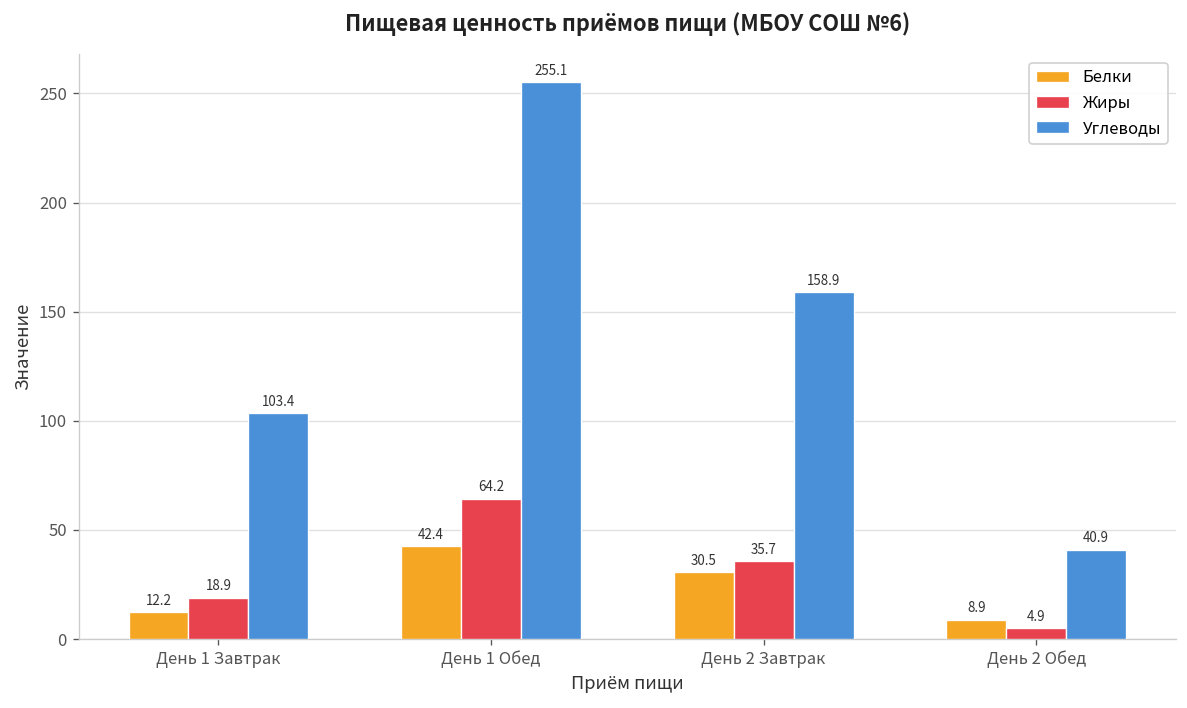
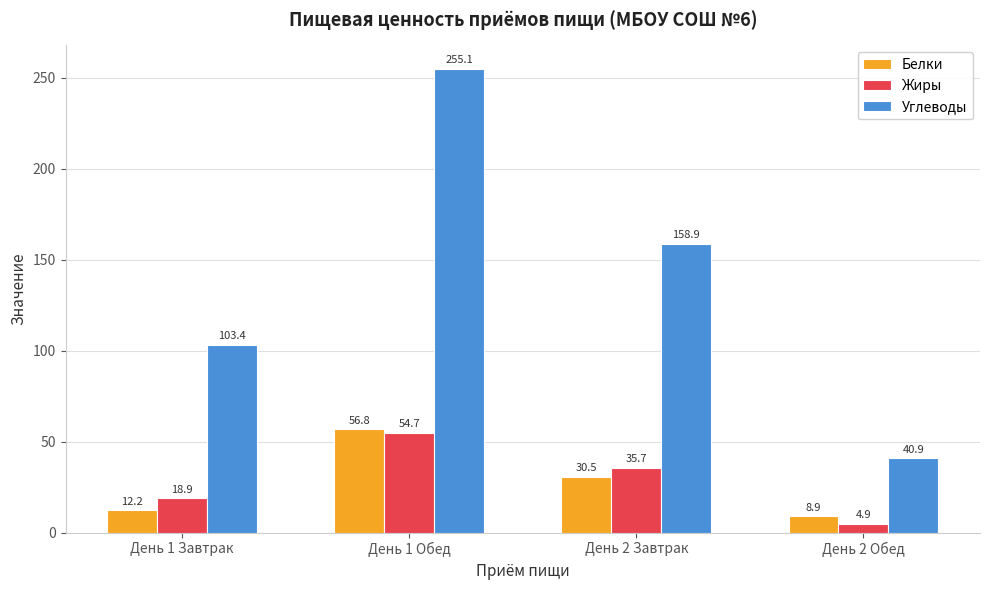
  {
    "Белки": {
      "День 1 Завтрак": 12.2,
-     "День 1 Обед": 42.4,
+     "День 1 Обед": 56.8,
      "День 2 Завтрак": 30.5,
      "День 2 Обед": 8.9
    },
    "Жиры": {
      "День 1 Завтрак": 18.9,
-     "День 1 Обед": 64.2,
+     "День 1 Обед": 54.7,
      "День 2 Завтрак": 35.7,
      "День 2 Обед": 4.9
    },
    "Углеводы": {
      "День 1 Завтрак": 103.4,
      "День 1 Обед": 255.1,
      "День 2 Завтрак": 158.9,
      "День 2 Обед": 40.9
    }
  }
